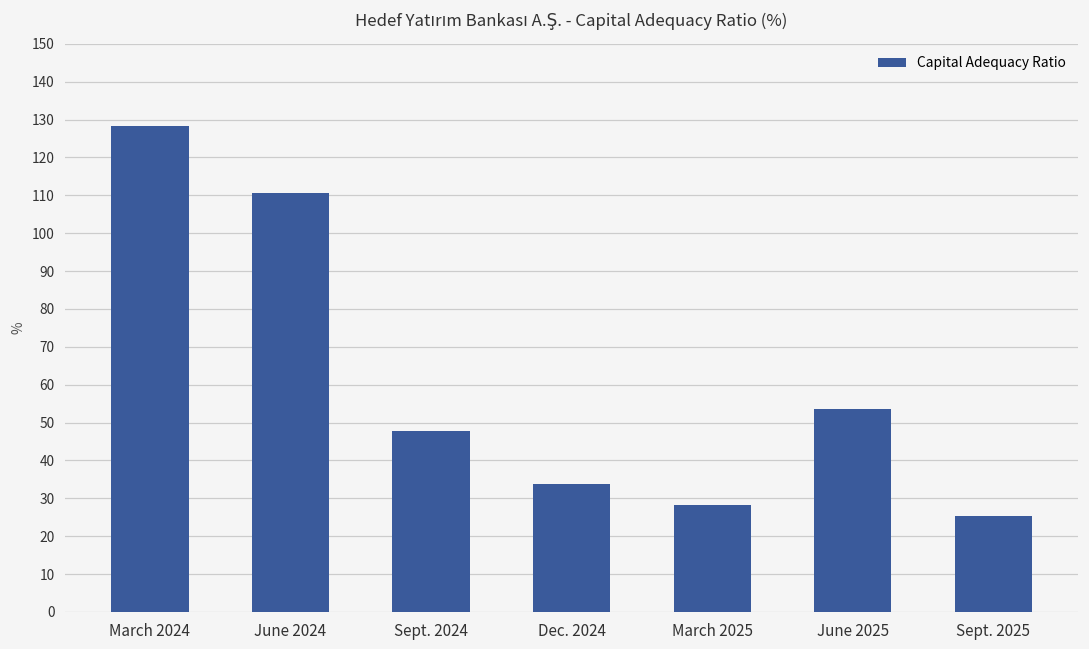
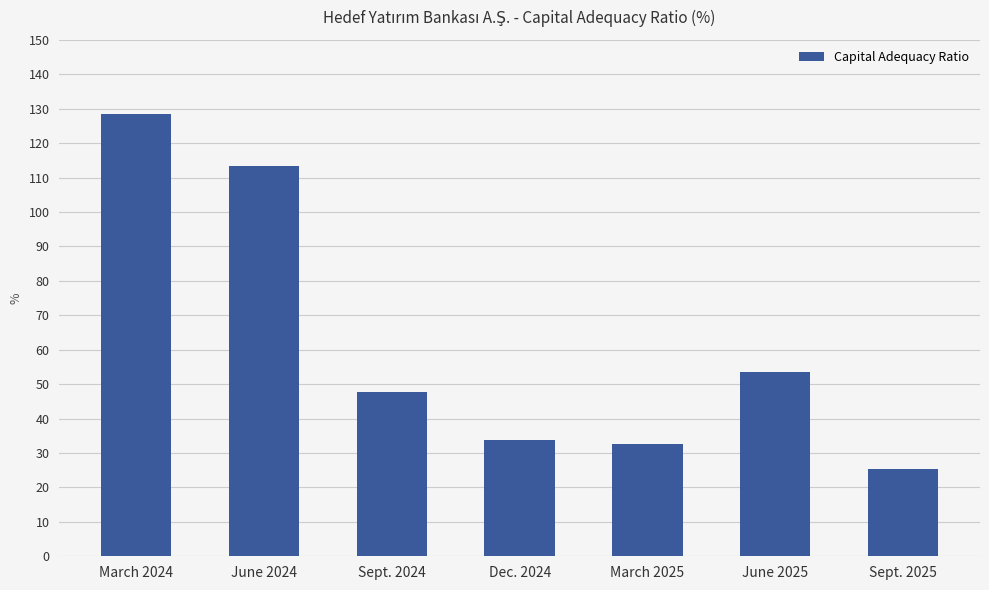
  {
    "March 2024": 128,
-   "June 2024": 111,
+   "June 2024": 113,
    "Sept. 2024": 48,
    "Dec. 2024": 34,
-   "March 2025": 28,
+   "March 2025": 33,
    "June 2025": 54,
    "Sept. 2025": 25
  }
